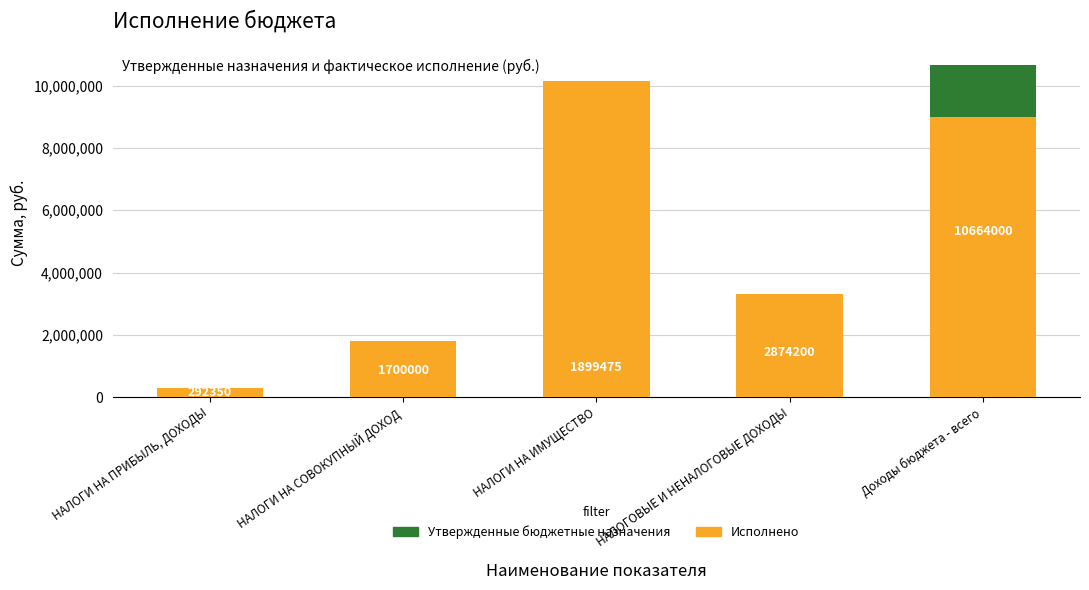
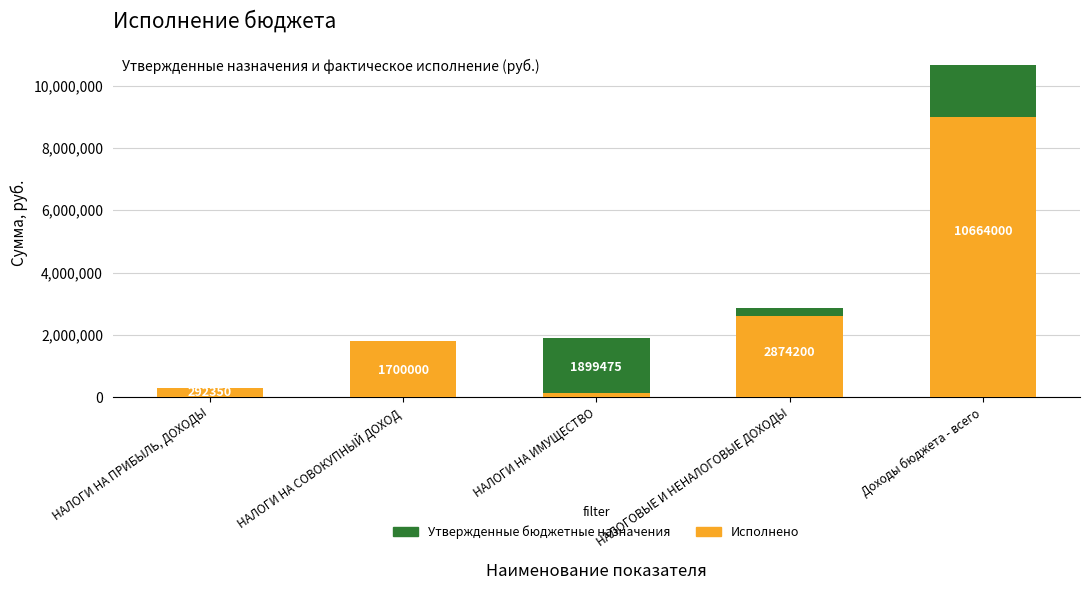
  {
    "Утвержденные бюджетные назначения": {
      "НАЛОГИ НА ПРИБЫЛЬ, ДОХОДЫ": "292350"
    },
    "Исполнено": {
      "НАЛОГИ НА СОВОКУПНЫЙ ДОХОД": "1,800,000",
-     "НАЛОГИ НА ИМУЩЕСТВО": "10,100,000",
-     "НАЛОГОВЫЕ И НЕНАЛОГОВЫЕ ДОХОДЫ": "3,300,000"
+     "НАЛОГИ НА ИМУЩЕСТВО": "100,000",
+     "НАЛОГОВЫЕ И НЕНАЛОГОВЫЕ ДОХОДЫ": "2,600,000"
    }
  }
